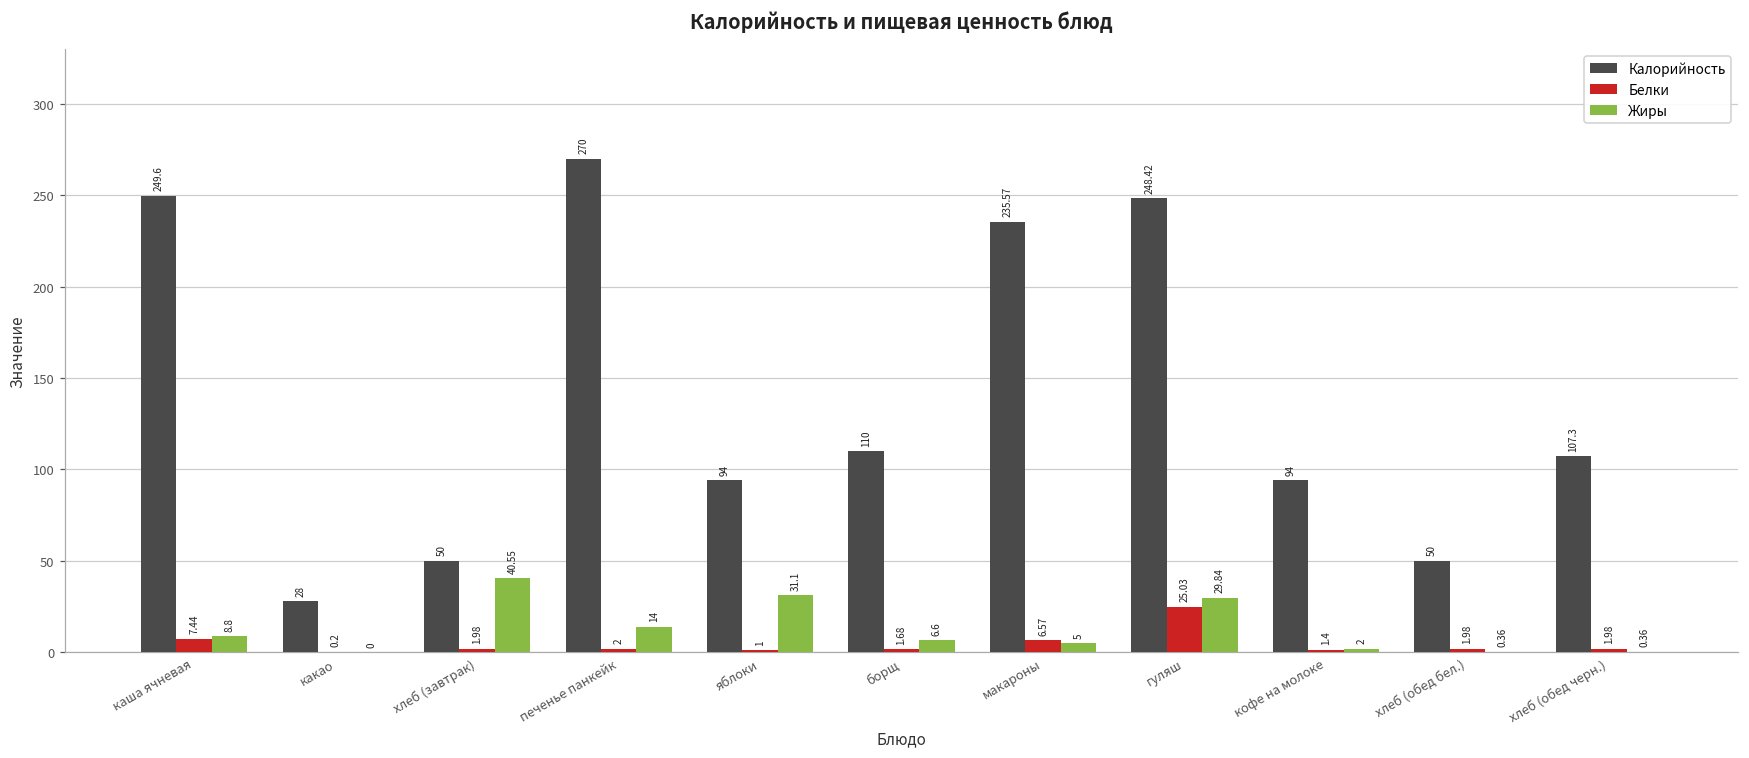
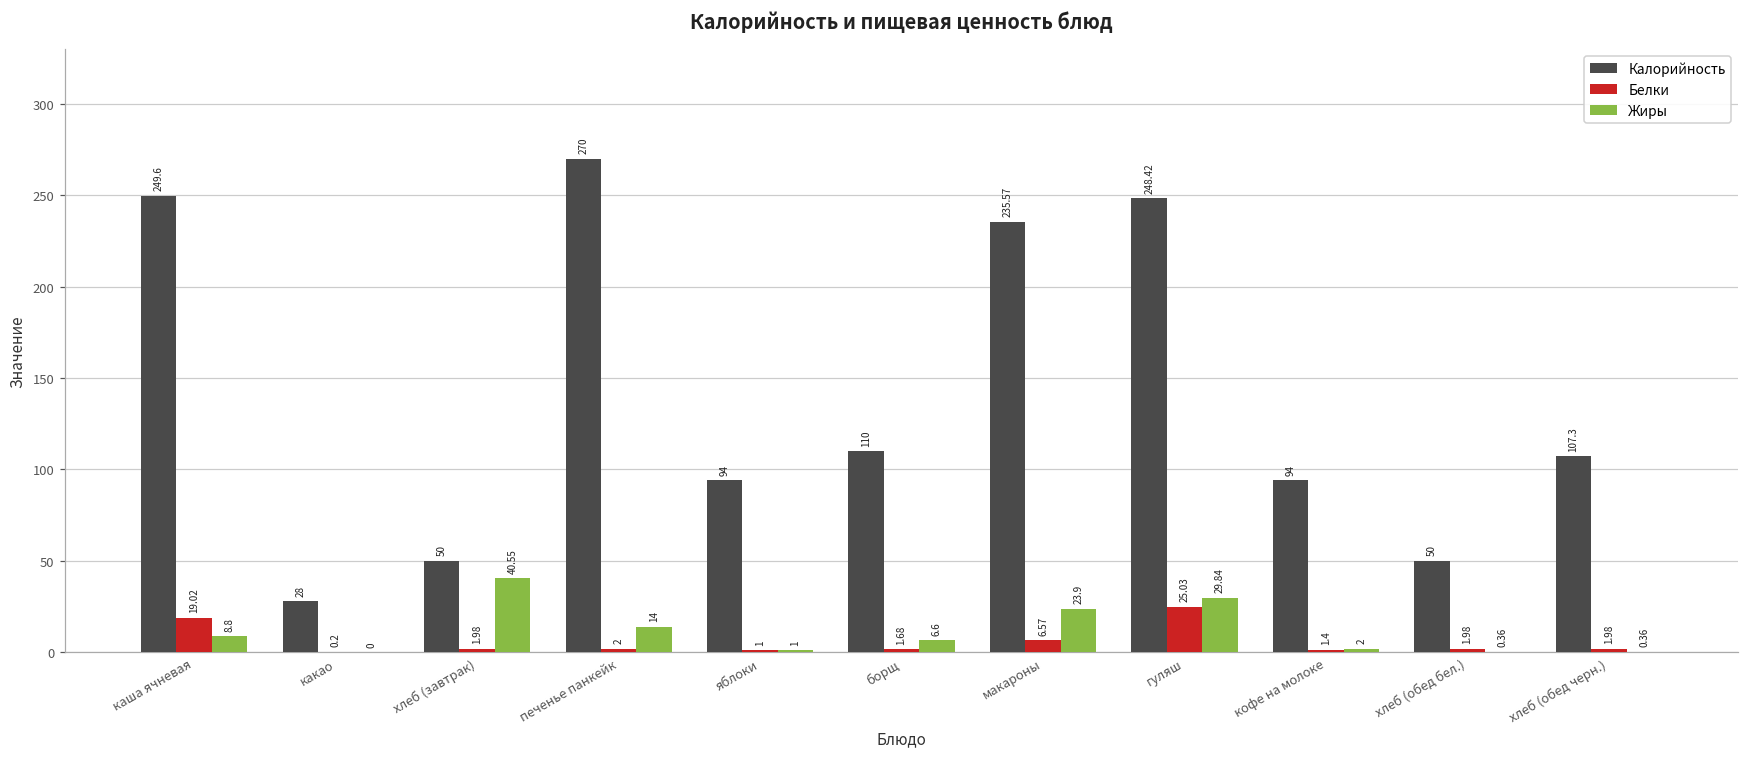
  {
    "Калорийность": {
      "каша ячневая": 249.6,
      "какао": 28,
      "хлеб (завтрак)": 50,
      "печенье панкейк": 270,
      "яблоки": 94,
      "борщ": 110,
      "макароны": 235.57,
      "гуляш": 248.42,
      "кофе на молоке": 94,
      "хлеб (обед бел.)": 50,
      "хлеб (обед черн.)": 107.3
    },
    "Белки": {
-     "каша ячневая": 7.44,
+     "каша ячневая": 19.02,
      "какао": 0.2,
      "хлеб (завтрак)": 1.98,
      "печенье панкейк": 2,
      "яблоки": 1,
      "борщ": 1.68,
      "макароны": 6.57,
      "гуляш": 25.03,
      "кофе на молоке": 1.4,
      "хлеб (обед бел.)": 1.98,
      "хлеб (обед черн.)": 1.98
    },
    "Жиры": {
      "каша ячневая": 8.8,
      "какао": 0,
      "хлеб (завтрак)": 40.55,
      "печенье панкейк": 14,
-     "яблоки": 31.1,
+     "яблоки": 1,
      "борщ": 6.6,
-     "макароны": 5,
+     "макароны": 23.9,
      "гуляш": 29.84,
      "кофе на молоке": 2,
      "хлеб (обед бел.)": 0.36,
      "хлеб (обед черн.)": 0.36
    }
  }
